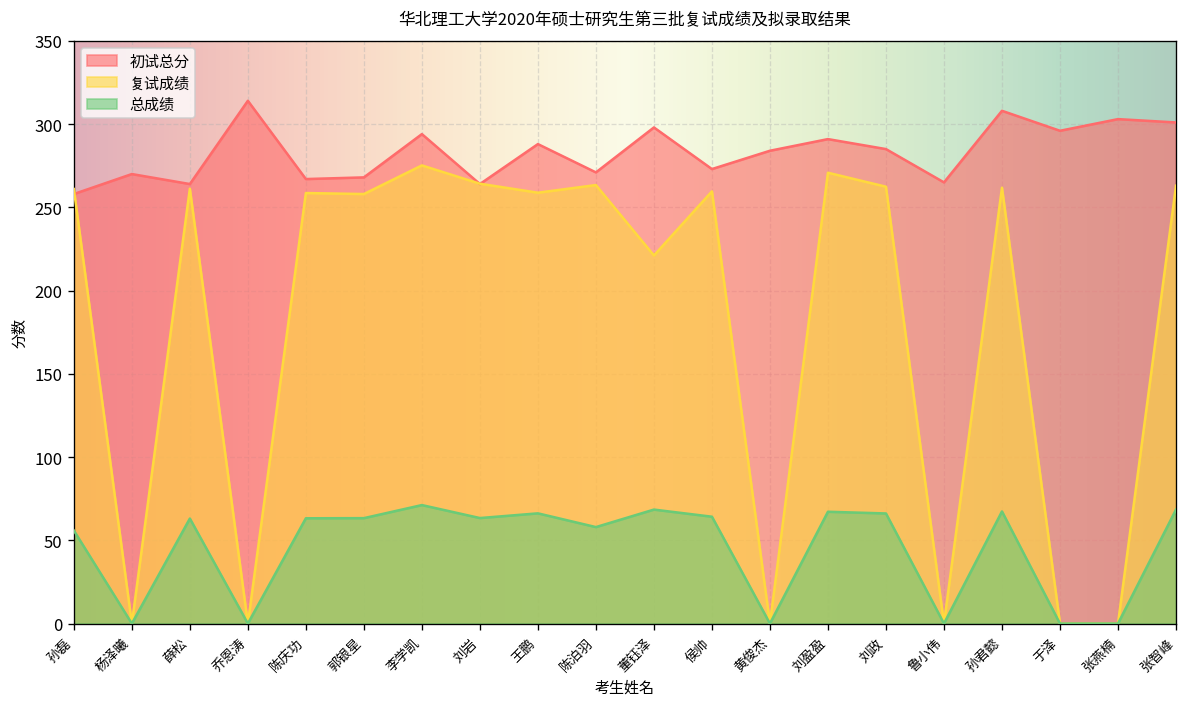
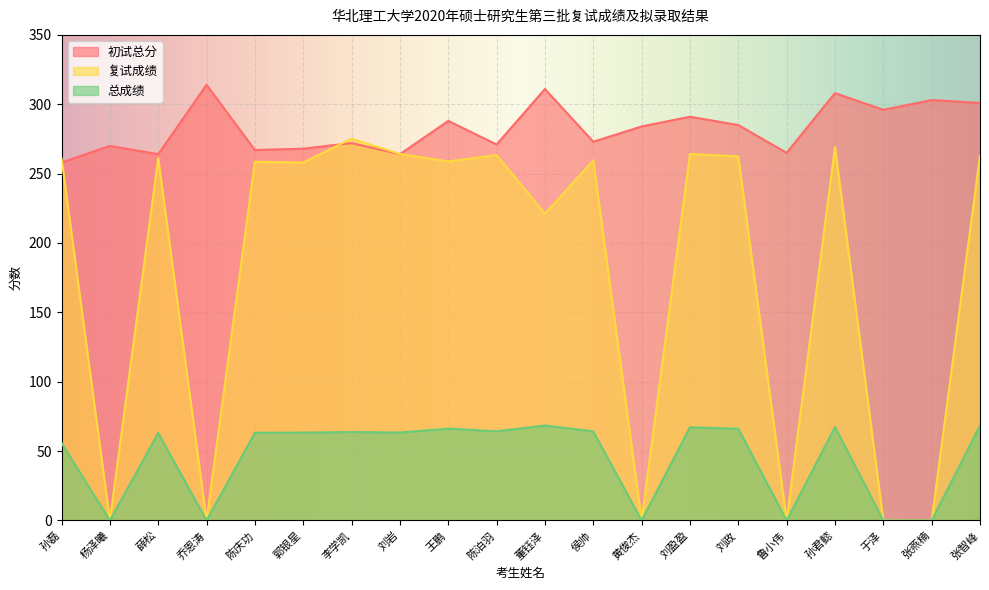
  {
    "初试总分": {
      "孙磊": 258,
      "杨泽曦": 270,
      "薛松": 264,
      "乔恩涛": 314,
      "陈庆功": 267,
      "郭银星": 268,
-     "李学凯": 294,
+     "李学凯": 272,
      "王鹏": 288,
      "陈泊羽": 271,
-     "董钰泽": 298,
+     "董钰泽": 311,
      "侯帅": 273,
      "黄俊杰": 284,
      "刘盈盈": 291,
      "刘政": 285,
      "鲁小伟": 265,
      "孙君懿": 308,
      "于泽": 296,
      "张燕楠": 303,
      "张智峰": 301
    },
    "复试成绩": {
      "孙磊": 261,
      "薛松": 261,
      "陈庆功": 259,
      "郭银星": 258,
      "李学凯": 275,
      "王鹏": 259,
      "陈泊羽": 263,
      "董钰泽": 221,
      "侯帅": 260,
-     "刘盈盈": 271,
+     "刘盈盈": 264,
      "刘政": 262,
-     "孙君懿": 262,
+     "孙君懿": 269,
      "张智峰": 263
    },
    "总成绩": {
      "孙磊": 56,
      "薛松": 63,
      "陈庆功": 63,
      "郭银星": 63,
-     "李学凯": 71,
+     "李学凯": 64,
      "刘岩": 63,
      "王鹏": 66,
-     "陈泊羽": 58,
+     "陈泊羽": 64,
      "董钰泽": 68,
      "侯帅": 64,
      "刘盈盈": 67,
      "刘政": 66,
      "孙君懿": 67,
      "张智峰": 68
    }
  }
